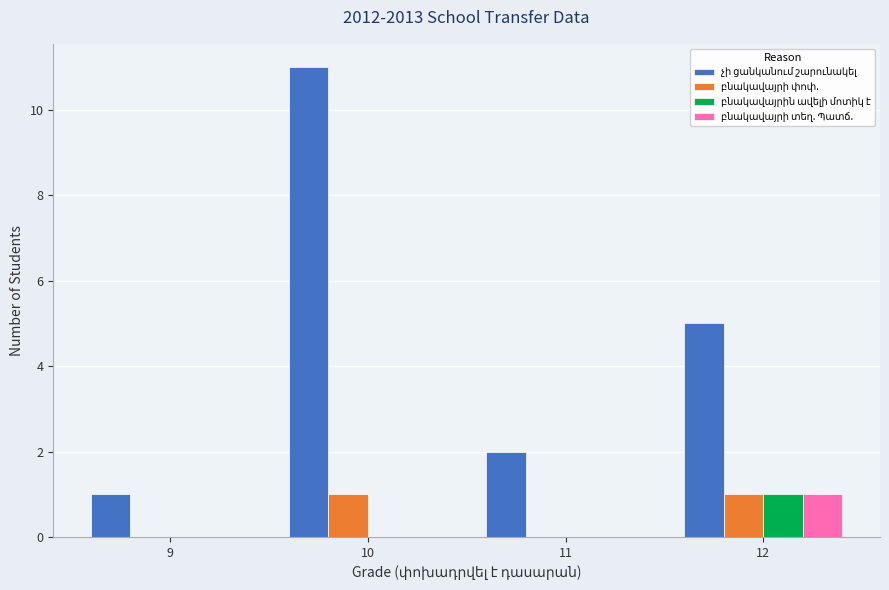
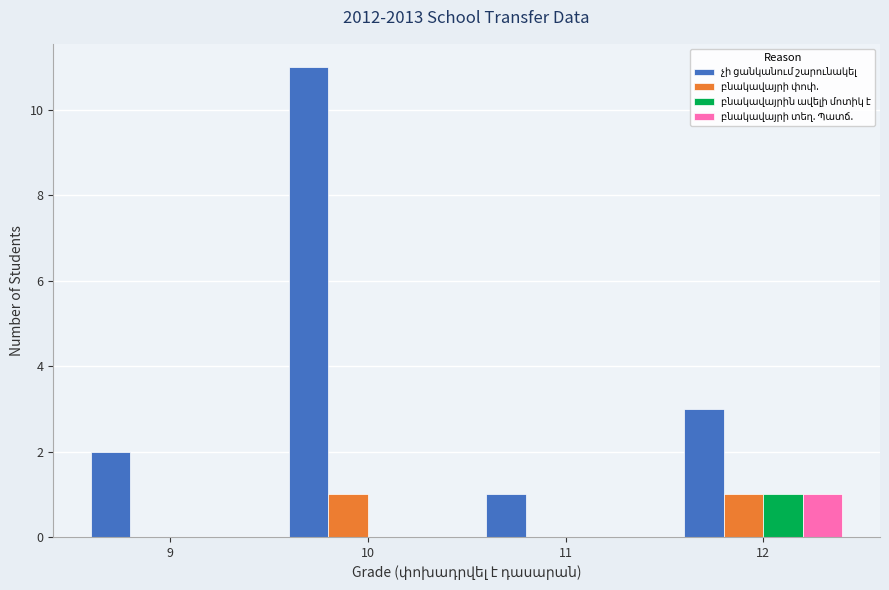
  {
    "չի ցանկանում շարունակել": {
-     "9": 1,
+     "9": 2,
      "10": 11,
-     "11": 2,
-     "12": 5
+     "11": 1,
+     "12": 3
    },
    "բնակավայրի փոփ.": {
      "9": 0,
      "10": 1,
      "11": 0,
      "12": 1
    },
    "բնակավայրին ավելի մոտիկ է": {
      "9": 0,
      "10": 0,
      "11": 0,
      "12": 1
    },
    "բնակավայրի տեղ. Պատճ.": {
      "9": 0,
      "10": 0,
      "11": 0,
      "12": 1
    }
  }
